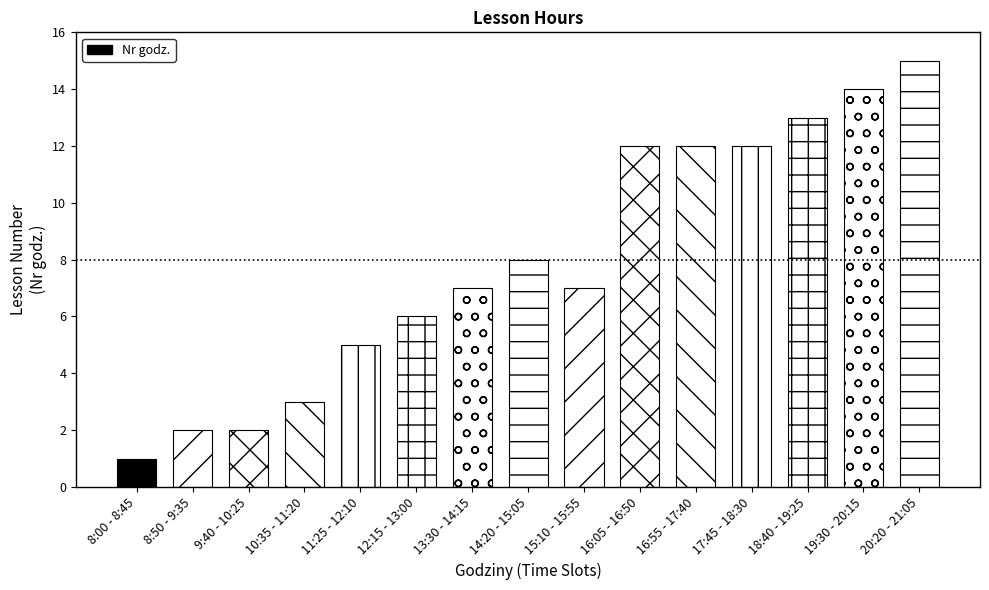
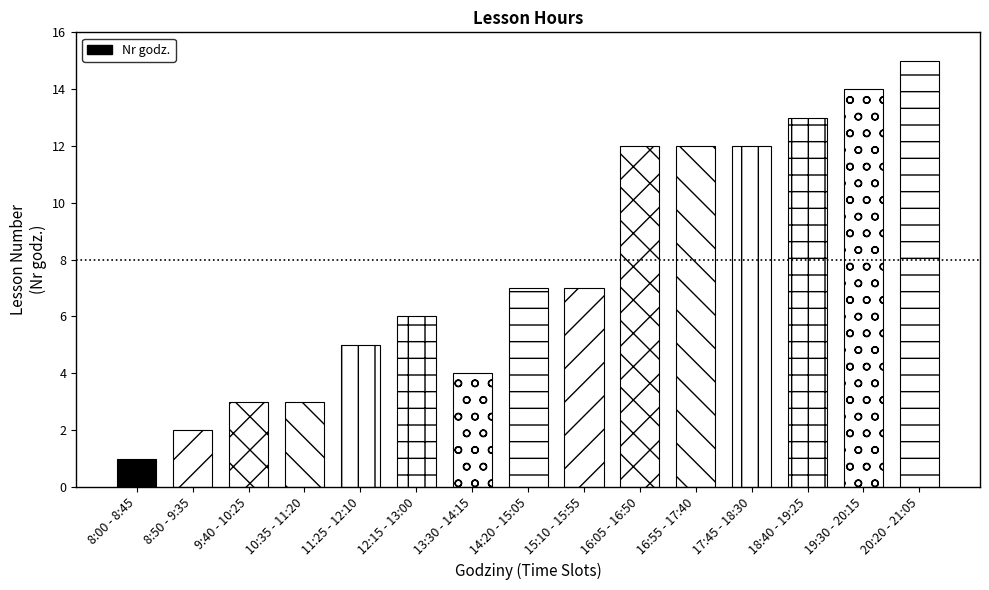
  {
    "8:00 - 8:45": 1,
    "8:50 - 9:35": 2,
-   "9:40 - 10:25": 2,
+   "9:40 - 10:25": 3,
    "10:35 - 11:20": 3,
    "11:25 - 12:10": 5,
    "12:15 - 13:00": 6,
-   "13:30 - 14:15": 7,
-   "14:20 - 15:05": 8,
+   "13:30 - 14:15": 4,
+   "14:20 - 15:05": 7,
    "15:10 - 15:55": 7,
    "16:05 - 16:50": 12,
    "16:55 - 17:40": 12,
    "17:45 - 18:30": 12,
    "18:40 - 19:25": 13,
    "19:30 - 20:15": 14,
    "20:20 - 21:05": 15
  }
